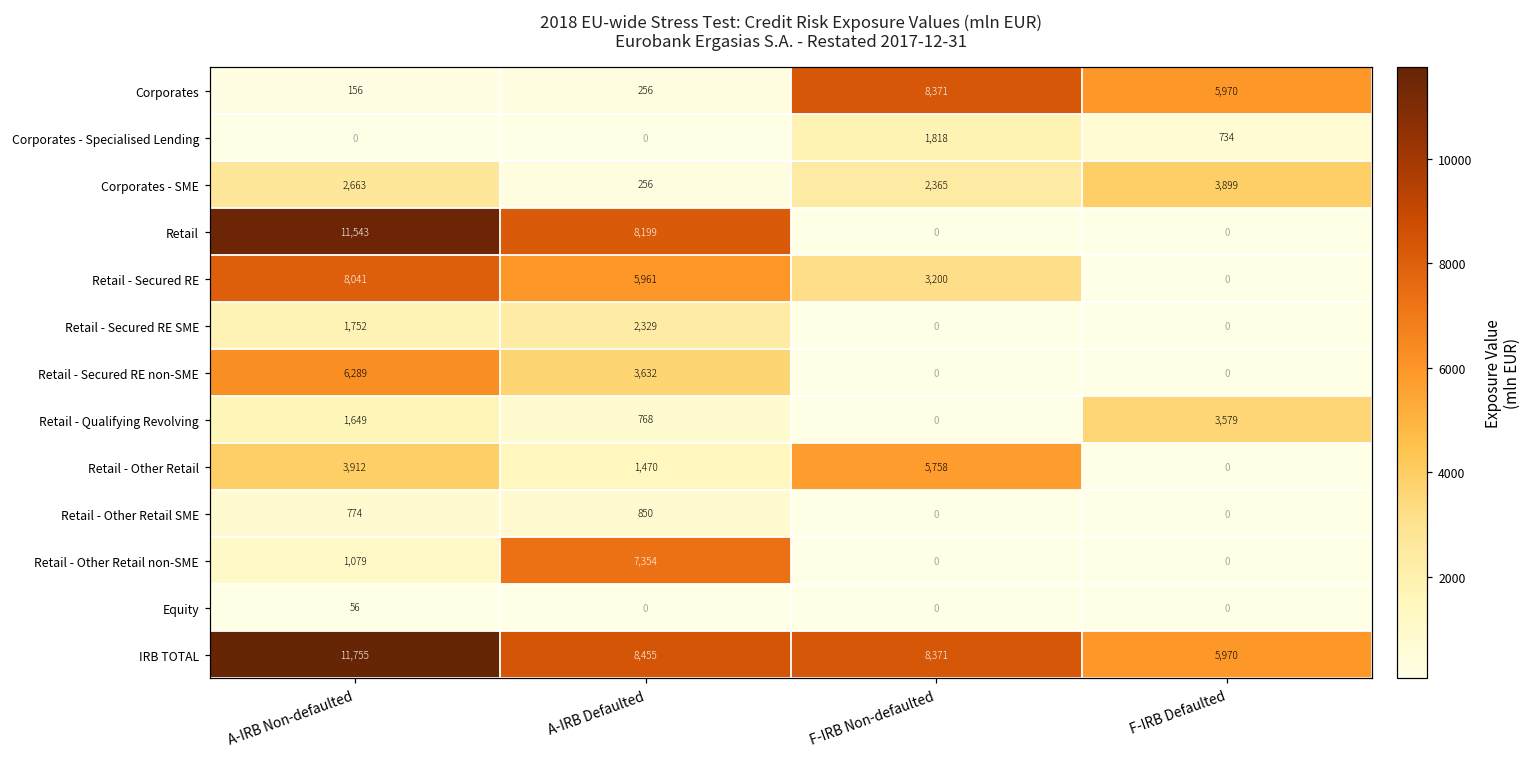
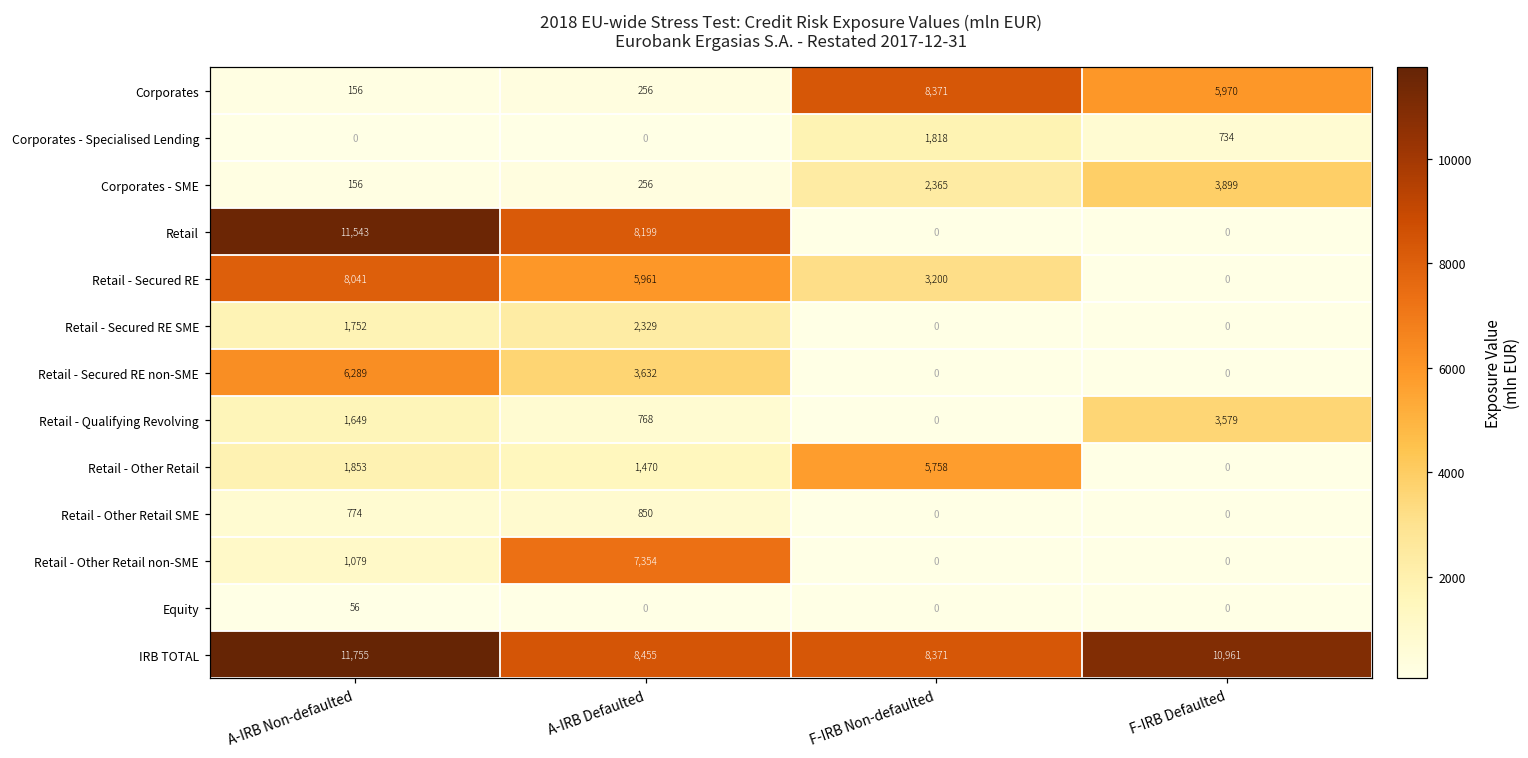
  {
    "Corporates": {
      "A-IRB Non-defaulted": "156",
      "A-IRB Defaulted": "256",
      "F-IRB Non-defaulted": "8,371",
      "F-IRB Defaulted": "5,970"
    },
    "Corporates - Specialised Lending": {
      "A-IRB Non-defaulted": "0",
      "A-IRB Defaulted": "0",
      "F-IRB Non-defaulted": "1,818",
      "F-IRB Defaulted": "734"
    },
    "Corporates - SME": {
-     "A-IRB Non-defaulted": "2,663",
+     "A-IRB Non-defaulted": "156",
      "A-IRB Defaulted": "256",
      "F-IRB Non-defaulted": "2,365",
      "F-IRB Defaulted": "3,899"
    },
    "Retail": {
      "A-IRB Non-defaulted": "11,543",
      "A-IRB Defaulted": "8,199",
      "F-IRB Non-defaulted": "0",
      "F-IRB Defaulted": "0"
    },
    "Retail - Secured RE": {
      "A-IRB Non-defaulted": "8,041",
      "A-IRB Defaulted": "5,961",
      "F-IRB Non-defaulted": "3,200",
      "F-IRB Defaulted": "0"
    },
    "Retail - Secured RE SME": {
      "A-IRB Non-defaulted": "1,752",
      "A-IRB Defaulted": "2,329",
      "F-IRB Non-defaulted": "0",
      "F-IRB Defaulted": "0"
    },
    "Retail - Secured RE non-SME": {
      "A-IRB Non-defaulted": "6,289",
      "A-IRB Defaulted": "3,632",
      "F-IRB Non-defaulted": "0",
      "F-IRB Defaulted": "0"
    },
    "Retail - Qualifying Revolving": {
      "A-IRB Non-defaulted": "1,649",
      "A-IRB Defaulted": "768",
      "F-IRB Non-defaulted": "0",
      "F-IRB Defaulted": "3,579"
    },
    "Retail - Other Retail": {
-     "A-IRB Non-defaulted": "3,912",
+     "A-IRB Non-defaulted": "1,853",
      "A-IRB Defaulted": "1,470",
      "F-IRB Non-defaulted": "5,758",
      "F-IRB Defaulted": "0"
    },
    "Retail - Other Retail SME": {
      "A-IRB Non-defaulted": "774",
      "A-IRB Defaulted": "850",
      "F-IRB Non-defaulted": "0",
      "F-IRB Defaulted": "0"
    },
    "Retail - Other Retail non-SME": {
      "A-IRB Non-defaulted": "1,079",
      "A-IRB Defaulted": "7,354",
      "F-IRB Non-defaulted": "0",
      "F-IRB Defaulted": "0"
    },
    "Equity": {
      "A-IRB Non-defaulted": "56",
      "A-IRB Defaulted": "0",
      "F-IRB Non-defaulted": "0",
      "F-IRB Defaulted": "0"
    },
    "IRB TOTAL": {
      "A-IRB Non-defaulted": "11,755",
      "A-IRB Defaulted": "8,455",
      "F-IRB Non-defaulted": "8,371",
-     "F-IRB Defaulted": "5,970"
+     "F-IRB Defaulted": "10,961"
    }
  }
